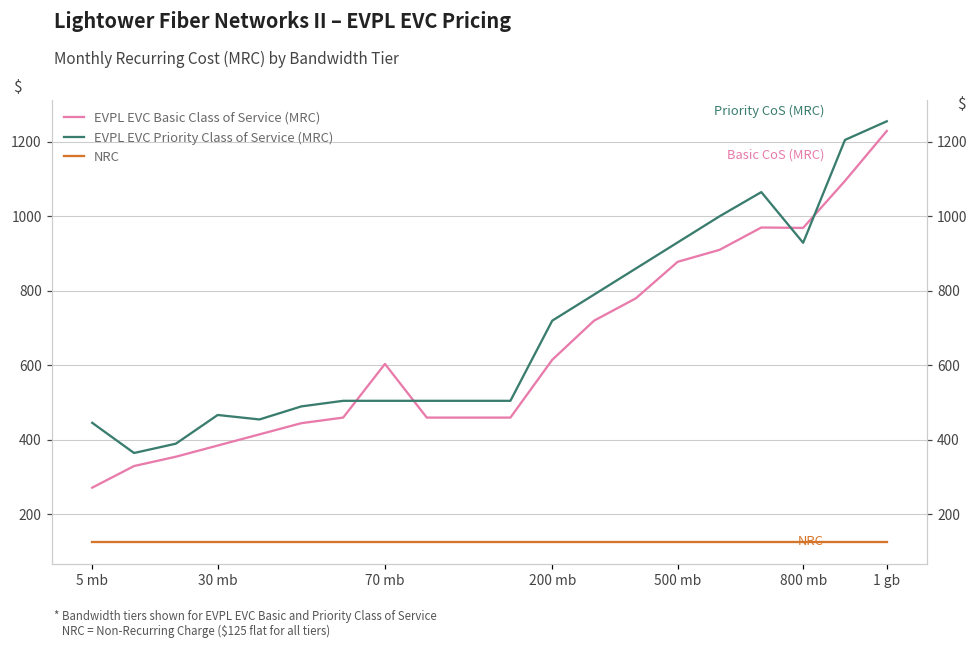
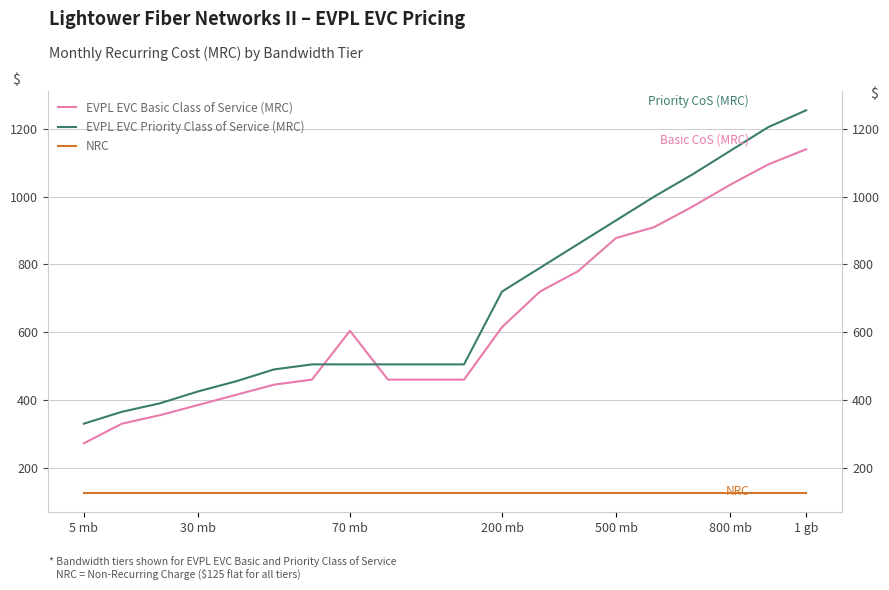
  {
    "EVPL EVC Basic Class of Service (MRC)": {
      "5 mb": 270,
      "30 mb": 390,
      "70 mb": 600,
      "200 mb": 620,
      "500 mb": 880,
-     "800 mb": 970,
-     "1 gb": 1230
+     "800 mb": 1040,
+     "1 gb": 1140
    },
    "EVPL EVC Priority Class of Service (MRC)": {
-     "5 mb": 450,
-     "30 mb": 470,
+     "5 mb": 330,
+     "30 mb": 430,
      "70 mb": 510,
      "200 mb": 720,
      "500 mb": 930,
-     "800 mb": 930,
+     "800 mb": 1140,
      "1 gb": 1260
    },
    "NRC": {
      "5 mb": 130,
      "30 mb": 130,
      "70 mb": 130,
      "200 mb": 130,
      "500 mb": 130,
      "800 mb": 130,
      "1 gb": 130
    }
  }
